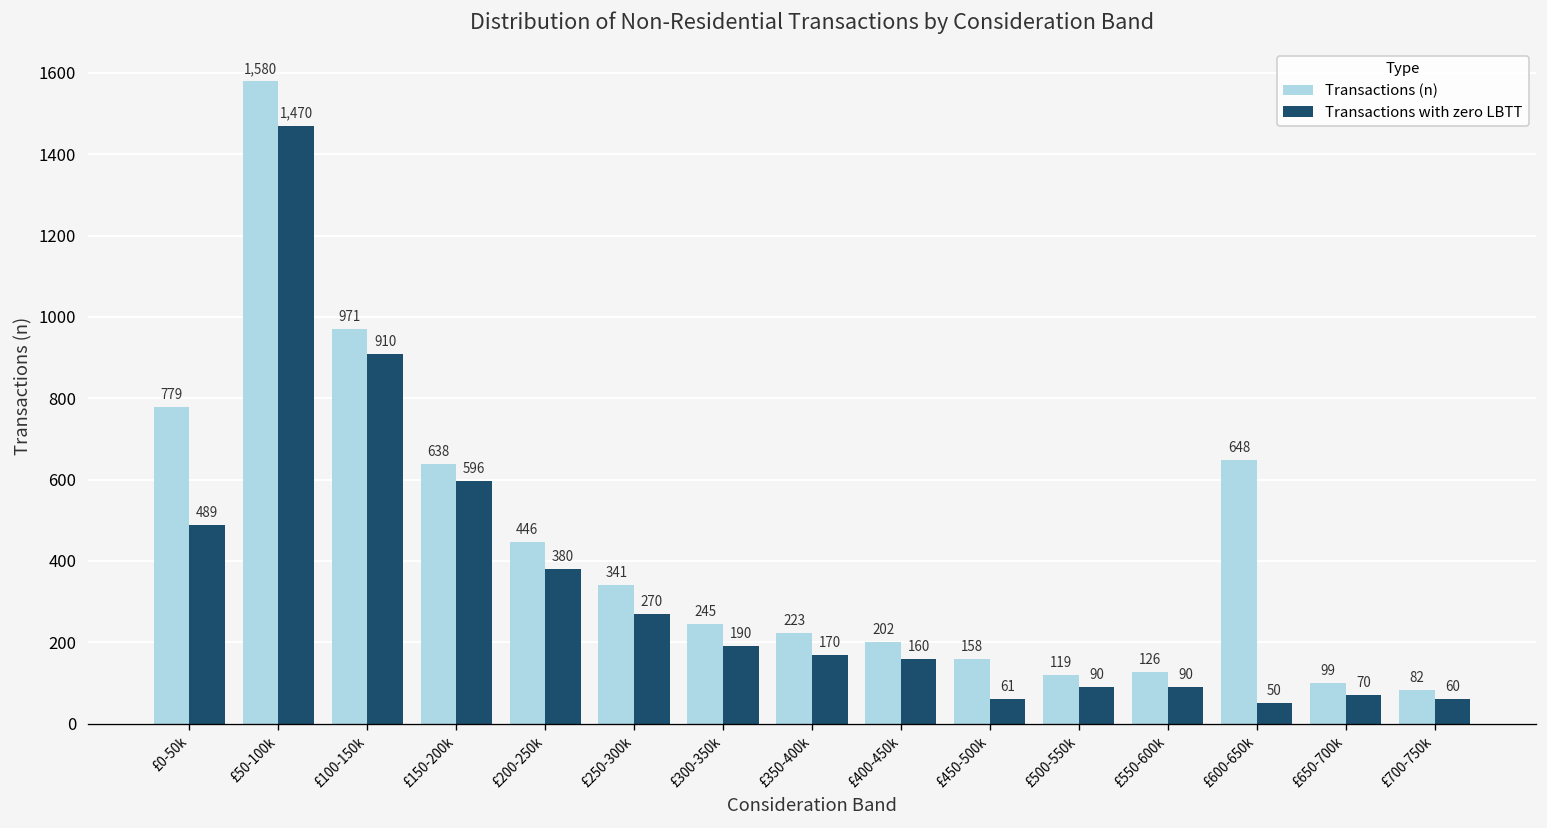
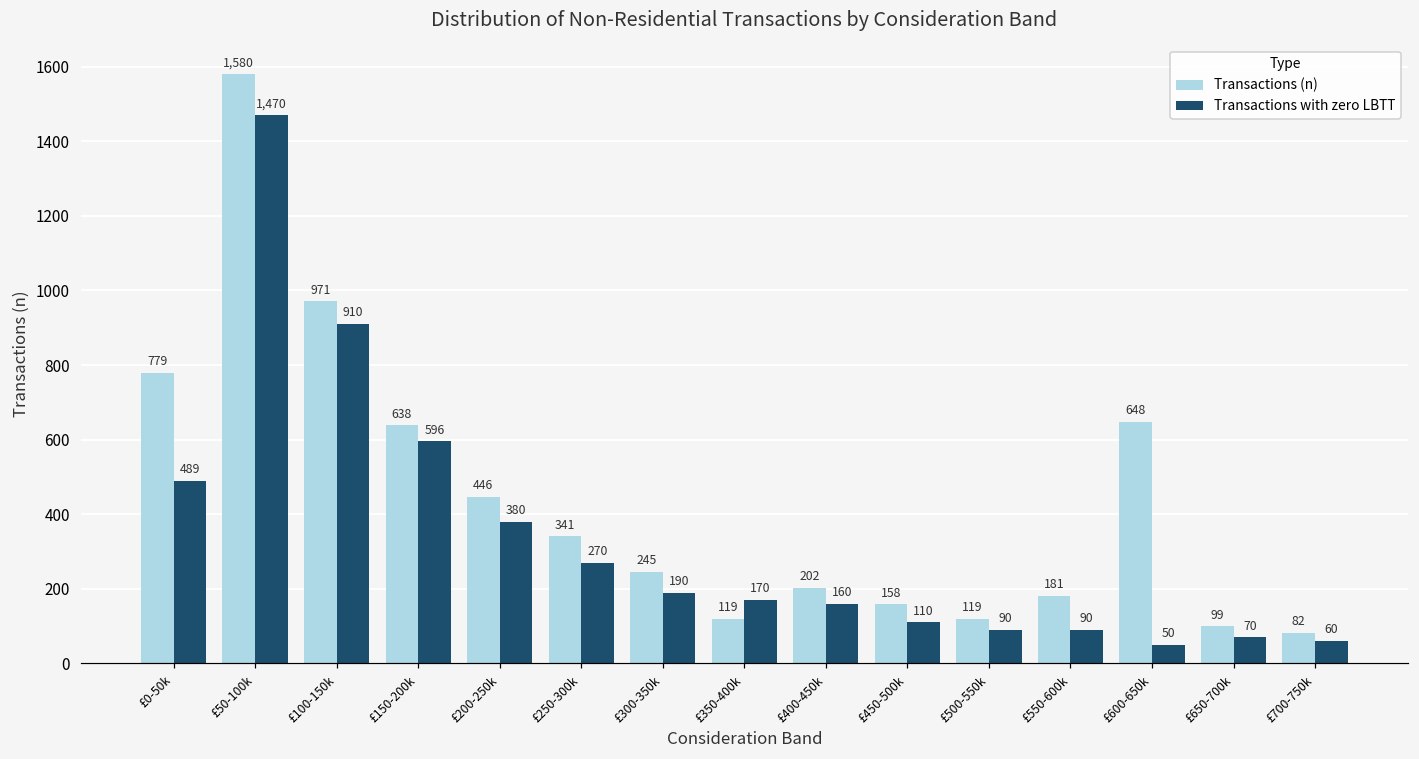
  {
    "Transactions (n)": {
      "£0-50k": "779",
      "£50-100k": "1,580",
      "£100-150k": "971",
      "£150-200k": "638",
      "£200-250k": "446",
      "£250-300k": "341",
      "£300-350k": "245",
-     "£350-400k": "223",
+     "£350-400k": "119",
      "£400-450k": "202",
      "£450-500k": "158",
      "£500-550k": "119",
-     "£550-600k": "126",
+     "£550-600k": "181",
      "£600-650k": "648",
      "£650-700k": "99",
      "£700-750k": "82"
    },
    "Transactions with zero LBTT": {
      "£0-50k": "489",
      "£50-100k": "1,470",
      "£100-150k": "910",
      "£150-200k": "596",
      "£200-250k": "380",
      "£250-300k": "270",
      "£300-350k": "190",
      "£350-400k": "170",
      "£400-450k": "160",
-     "£450-500k": "61",
+     "£450-500k": "110",
      "£500-550k": "90",
      "£550-600k": "90",
      "£600-650k": "50",
      "£650-700k": "70",
      "£700-750k": "60"
    }
  }
